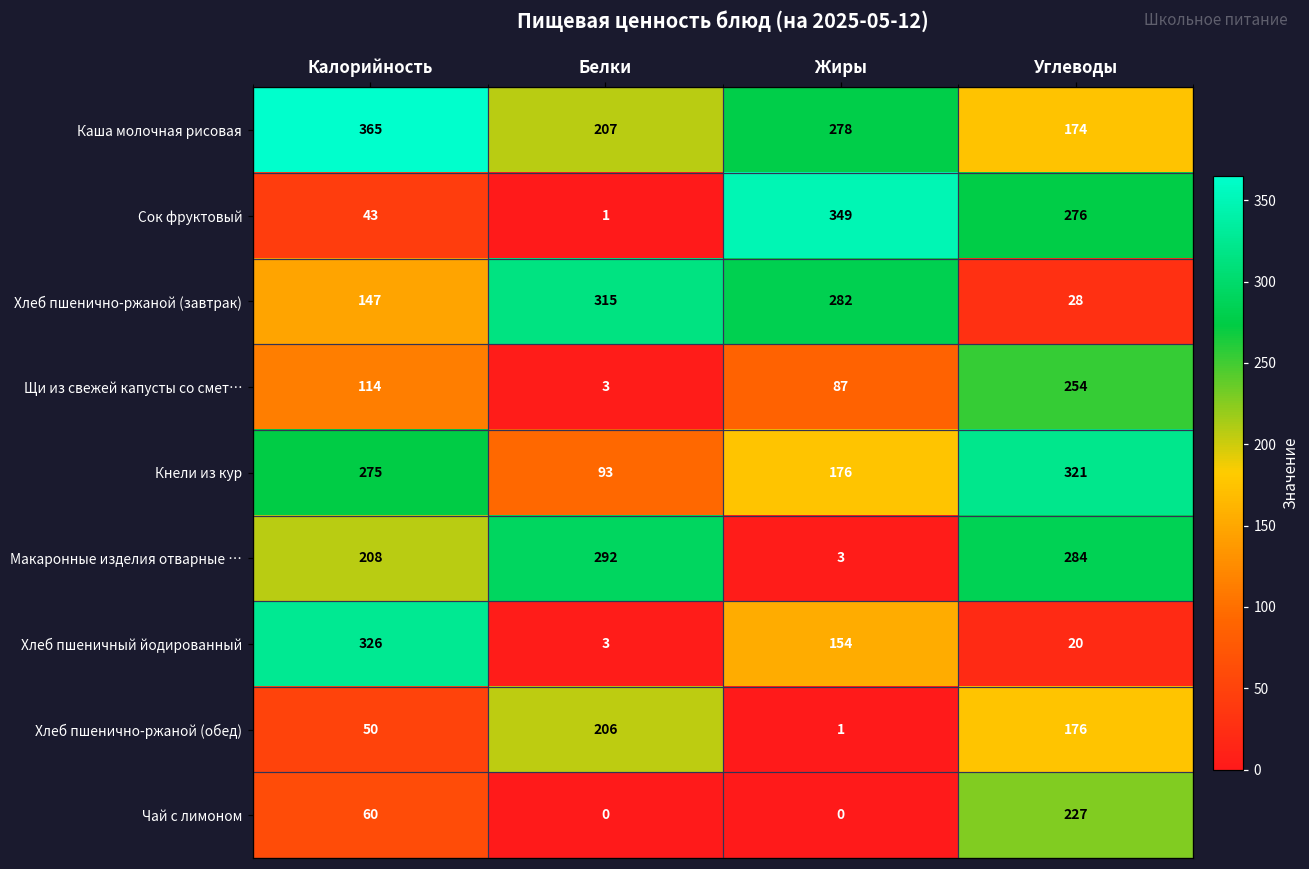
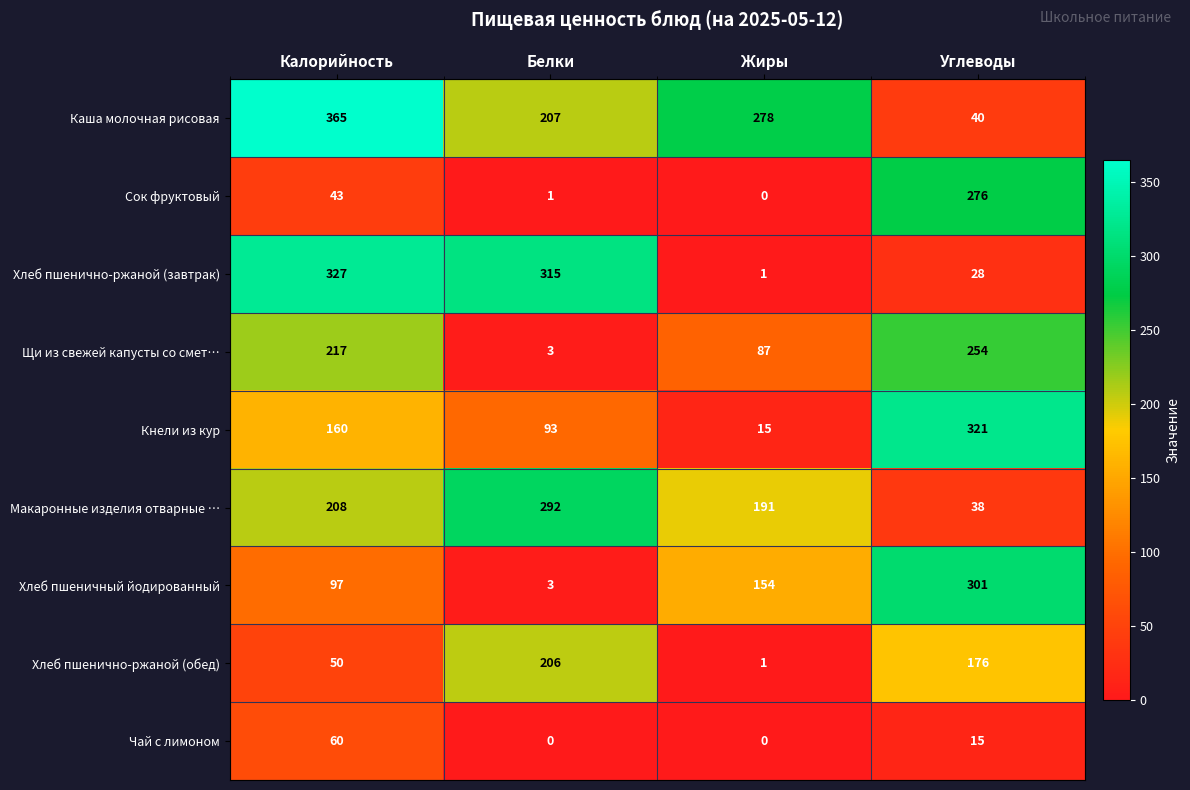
  {
    "Каша молочная рисовая": {
      "Калорийность": 365,
      "Белки": 207,
      "Жиры": 278,
-     "Углеводы": 174
+     "Углеводы": 40
    },
    "Сок фруктовый": {
      "Калорийность": 43,
      "Белки": 1,
-     "Жиры": 349,
+     "Жиры": 0,
      "Углеводы": 276
    },
    "Хлеб пшенично-ржаной (завтрак)": {
-     "Калорийность": 147,
+     "Калорийность": 327,
      "Белки": 315,
-     "Жиры": 282,
+     "Жиры": 1,
      "Углеводы": 28
    },
    "Щи из свежей капусты со смет…": {
-     "Калорийность": 114,
+     "Калорийность": 217,
      "Белки": 3,
      "Жиры": 87,
      "Углеводы": 254
    },
    "Кнели из кур": {
-     "Калорийность": 275,
+     "Калорийность": 160,
      "Белки": 93,
-     "Жиры": 176,
+     "Жиры": 15,
      "Углеводы": 321
    },
    "Макаронные изделия отварные …": {
      "Калорийность": 208,
      "Белки": 292,
-     "Жиры": 3,
-     "Углеводы": 284
+     "Жиры": 191,
+     "Углеводы": 38
    },
    "Хлеб пшеничный йодированный": {
-     "Калорийность": 326,
+     "Калорийность": 97,
      "Белки": 3,
      "Жиры": 154,
-     "Углеводы": 20
+     "Углеводы": 301
    },
    "Хлеб пшенично-ржаной (обед)": {
      "Калорийность": 50,
      "Белки": 206,
      "Жиры": 1,
      "Углеводы": 176
    },
    "Чай с лимоном": {
      "Калорийность": 60,
      "Белки": 0,
      "Жиры": 0,
-     "Углеводы": 227
+     "Углеводы": 15
    }
  }
